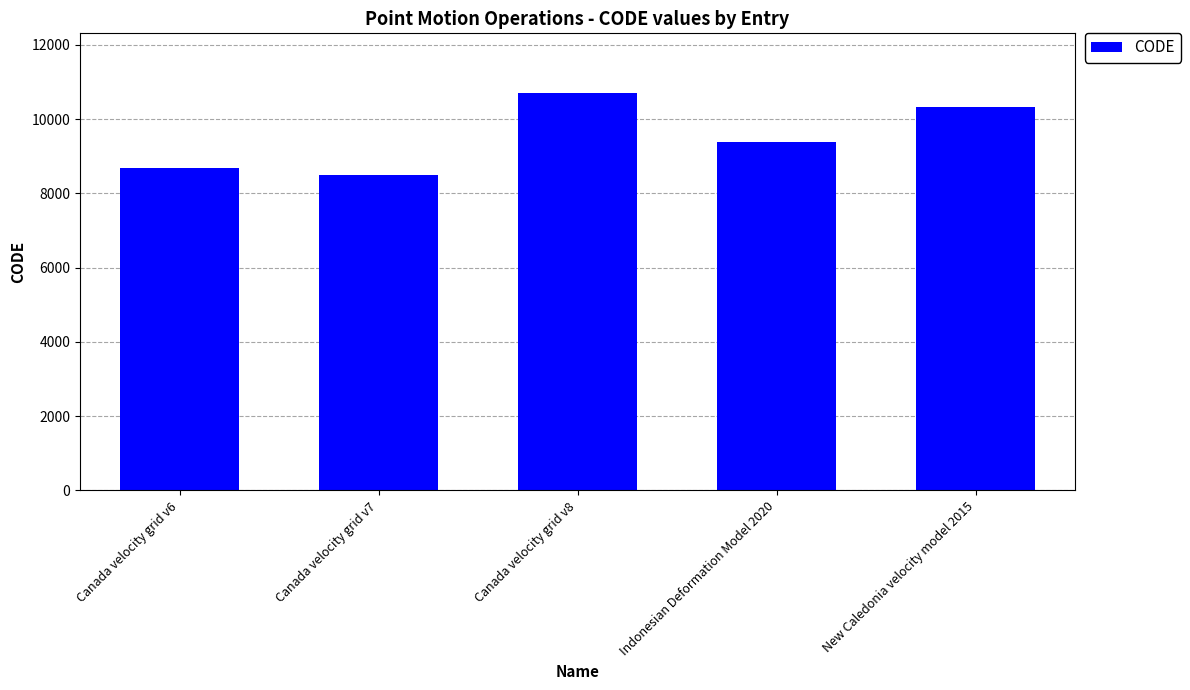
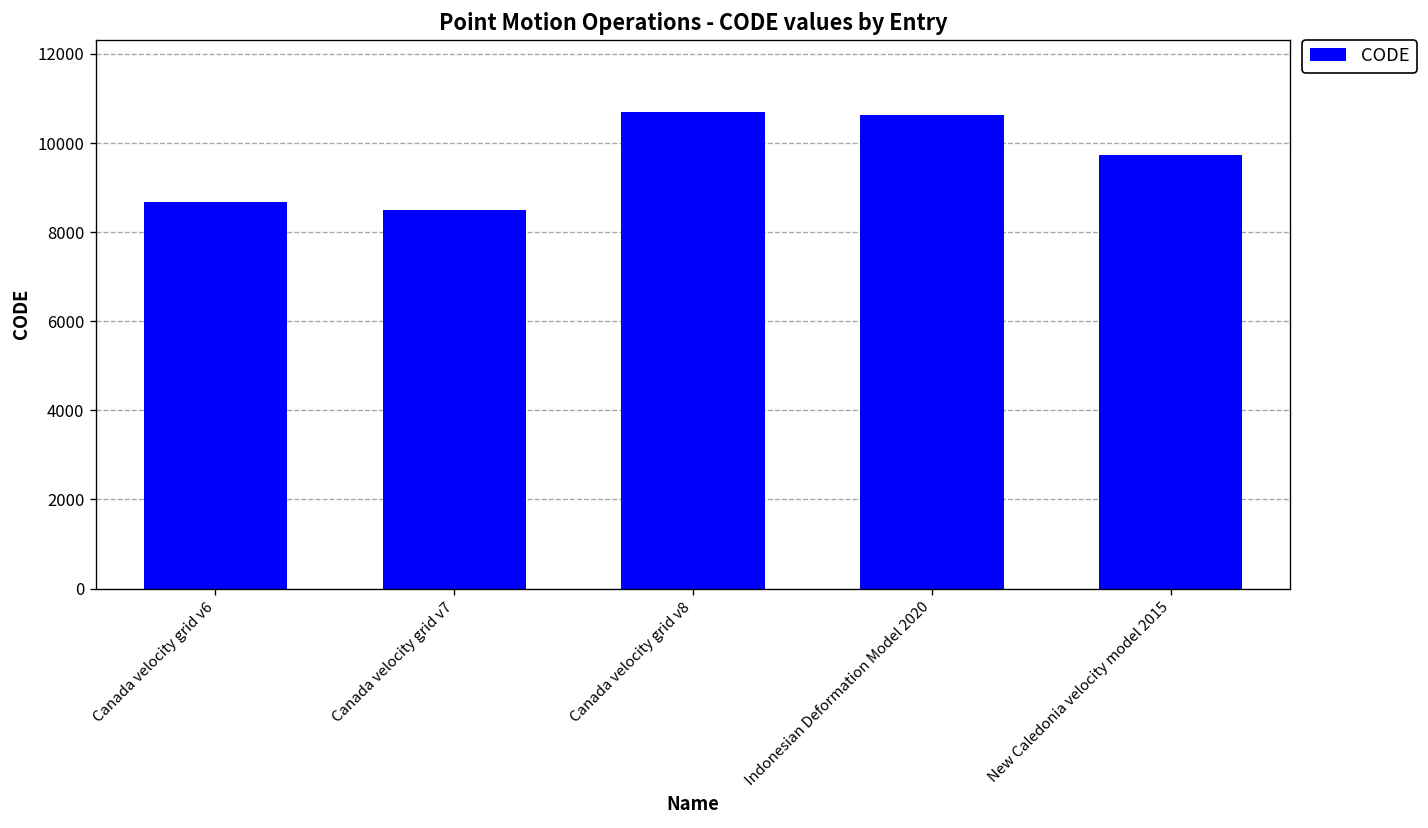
  {
    "Canada velocity grid v6": 8700,
    "Canada velocity grid v7": 8500,
    "Canada velocity grid v8": 10700,
-   "Indonesian Deformation Model 2020": 9400,
-   "New Caledonia velocity model 2015": 10300
+   "Indonesian Deformation Model 2020": 10600,
+   "New Caledonia velocity model 2015": 9700
  }
